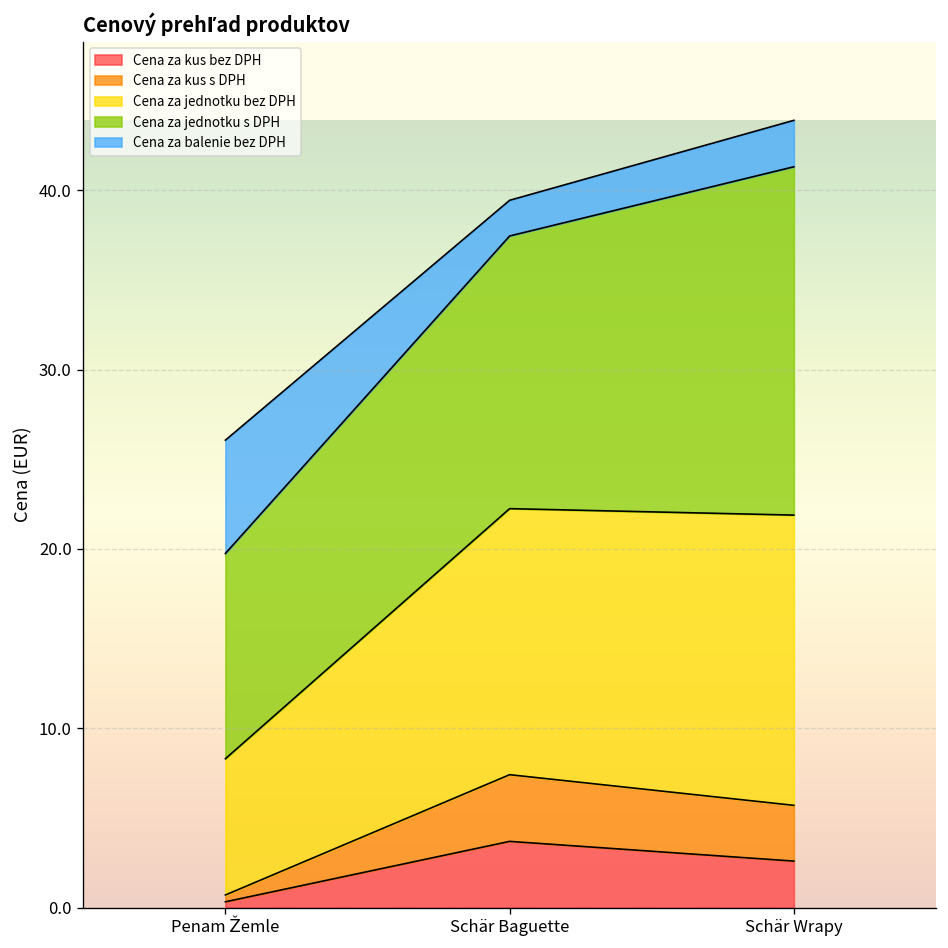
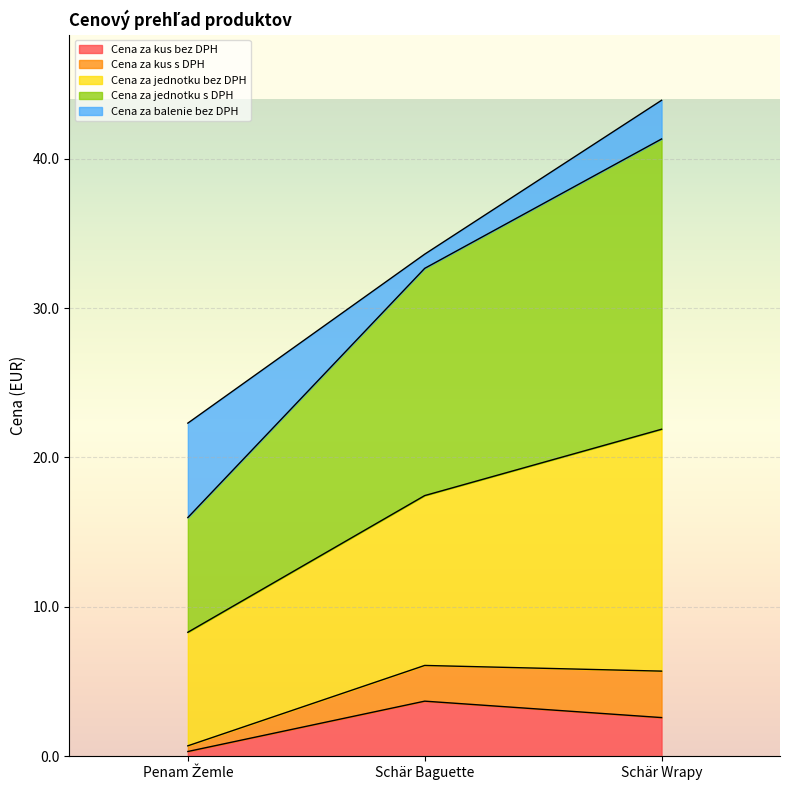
  {
    "Cena za kus bez DPH": {
      "Penam Žemle": 0.3,
      "Schär Baguette": 3.7,
      "Schär Wrapy": 2.6
    },
    "Cena za kus s DPH": {
      "Penam Žemle": 0.4,
-     "Schär Baguette": 3.7,
+     "Schär Baguette": 2.4,
      "Schär Wrapy": 3.1
    },
    "Cena za jednotku bez DPH": {
      "Penam Žemle": 7.6,
-     "Schär Baguette": 14.8,
+     "Schär Baguette": 11.4,
      "Schär Wrapy": 16.2
    },
    "Cena za jednotku s DPH": {
-     "Penam Žemle": 11.5,
+     "Penam Žemle": 7.7,
      "Schär Baguette": 15.2,
      "Schär Wrapy": 19.4
    },
    "Cena za balenie bez DPH": {
      "Penam Žemle": 6.3,
-     "Schär Baguette": 2.0,
+     "Schär Baguette": 1.0,
      "Schär Wrapy": 2.6
    }
  }
